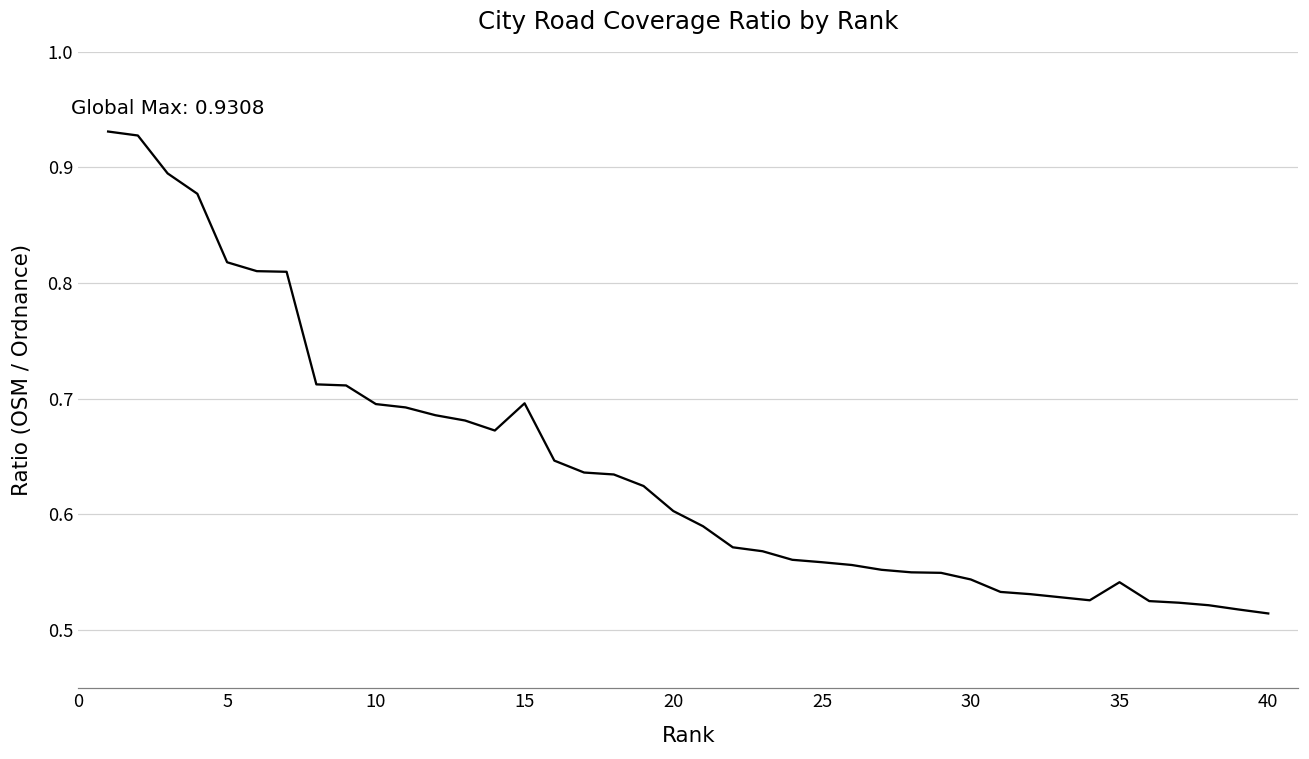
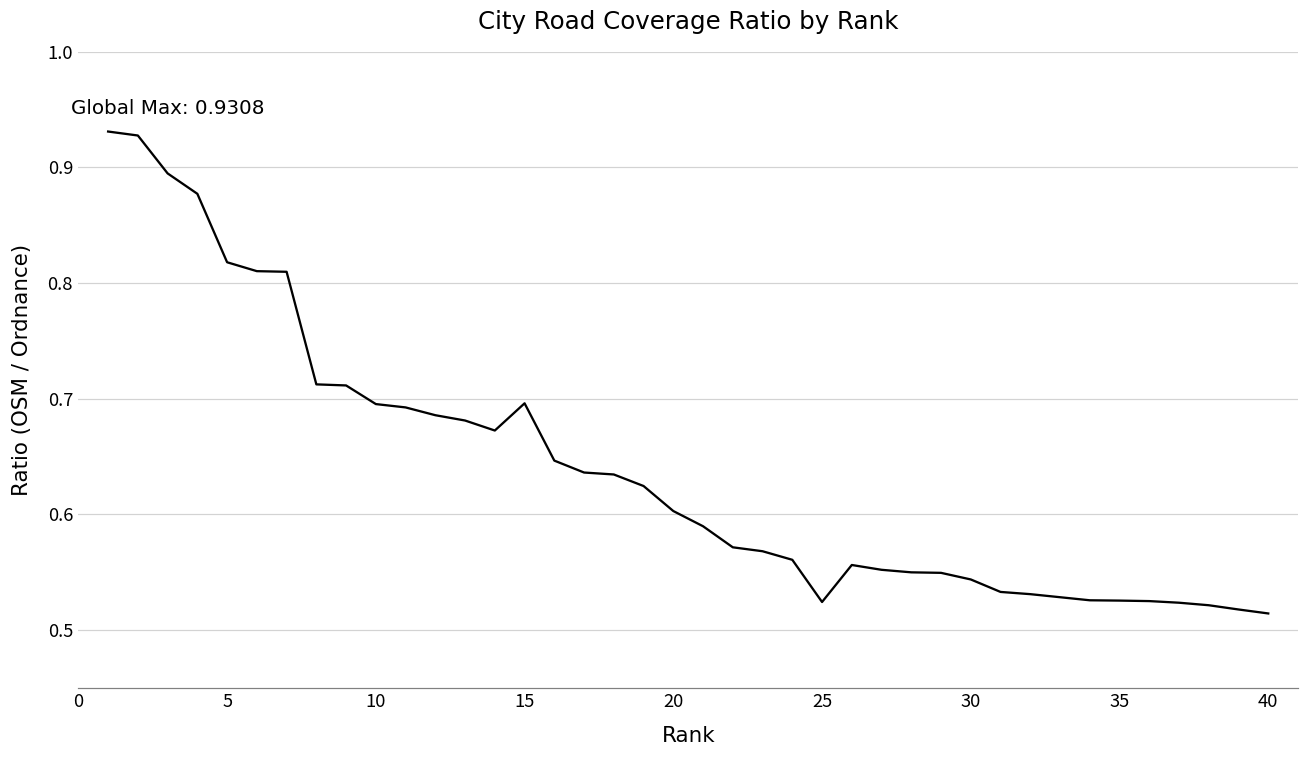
  {
    "5": 0.818,
    "10": 0.695,
    "15": 0.696,
    "20": 0.603,
-   "25": 0.559,
+   "25": 0.524,
    "30": 0.544,
-   "35": 0.541,
+   "35": 0.525,
    "40": 0.514
  }
